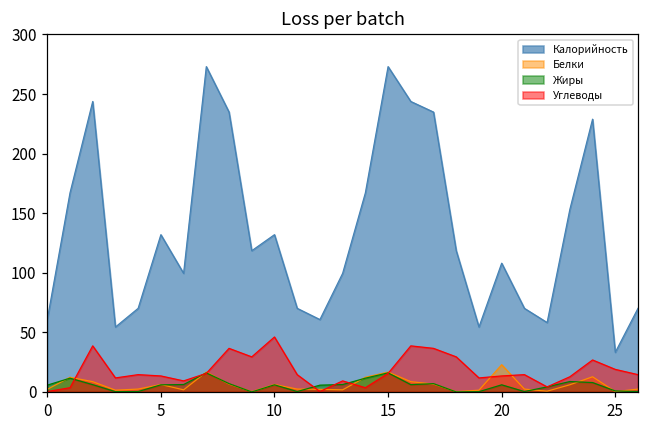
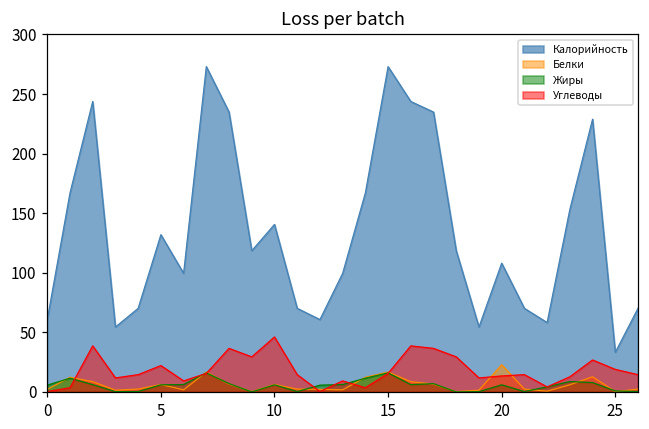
  {
    "Калорийность": {
      "0": 61,
      "5": 132,
-     "10": 132,
+     "10": 141,
      "15": 273,
      "20": 108,
      "25": 33
    },
    "Белки": {
      "20": 23
    },
    "Жиры": {
      "0": 6,
      "20": 6
    },
    "Углеводы": {
-     "5": 13,
+     "5": 22,
      "10": 46,
      "20": 13,
      "25": 19
    }
  }
